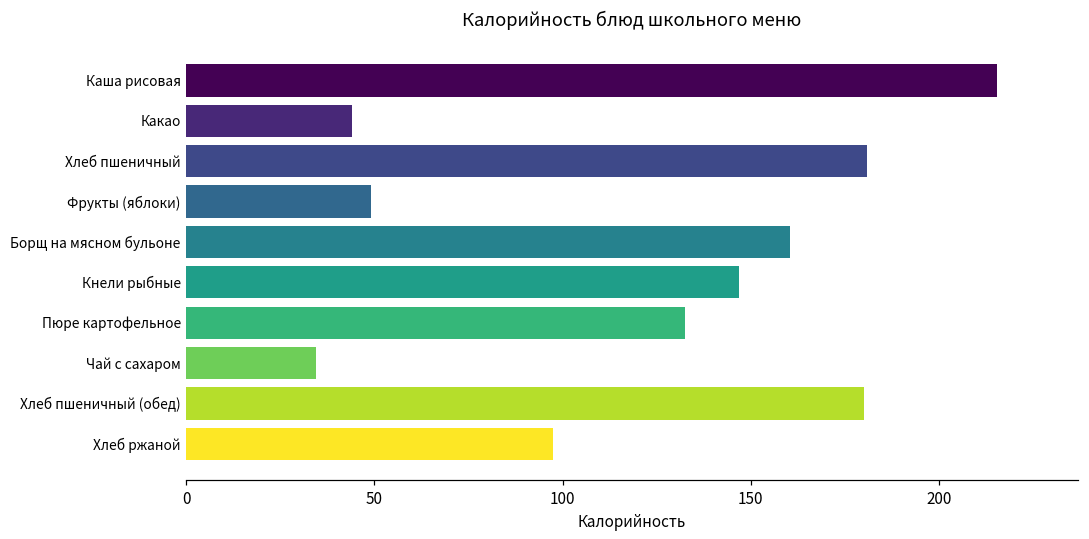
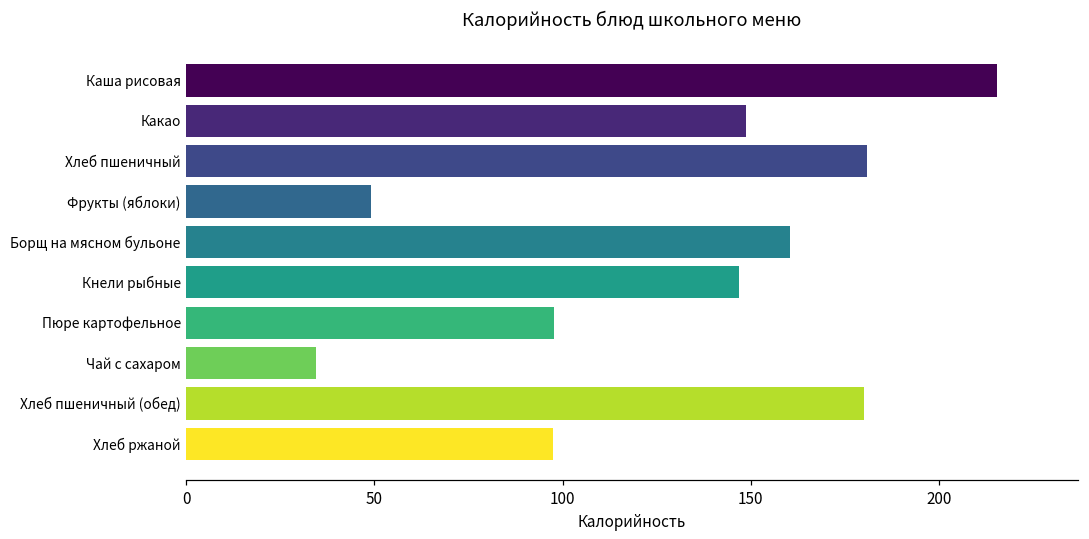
  {
    "Каша рисовая": 215,
-   "Какао": 44,
+   "Какао": 149,
    "Хлеб пшеничный": 181,
    "Фрукты (яблоки)": 49,
    "Борщ на мясном бульоне": 160,
    "Кнели рыбные": 147,
-   "Пюре картофельное": 132,
+   "Пюре картофельное": 98,
    "Чай с сахаром": 34,
    "Хлеб пшеничный (обед)": 180,
    "Хлеб ржаной": 98
  }
